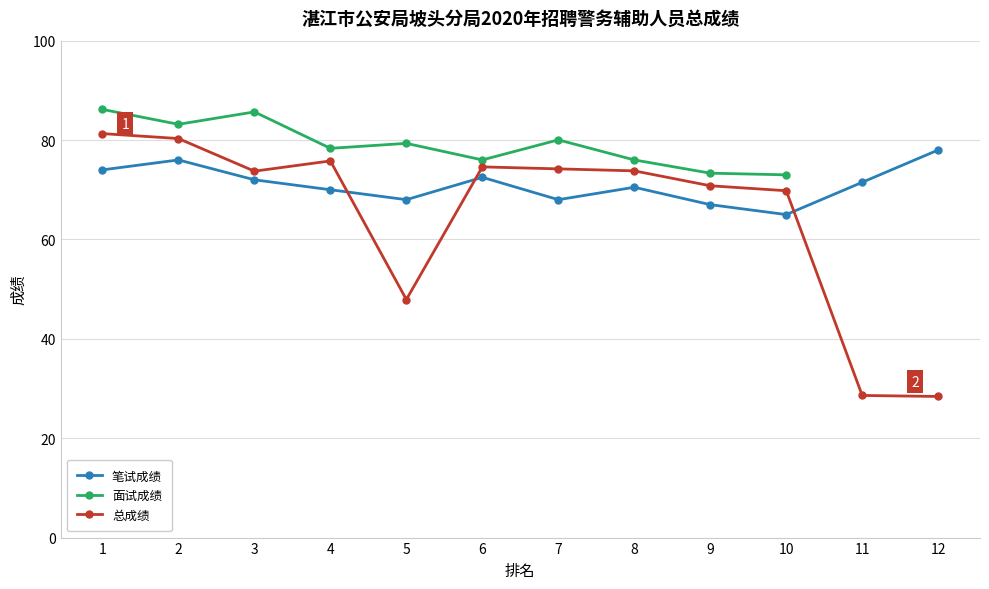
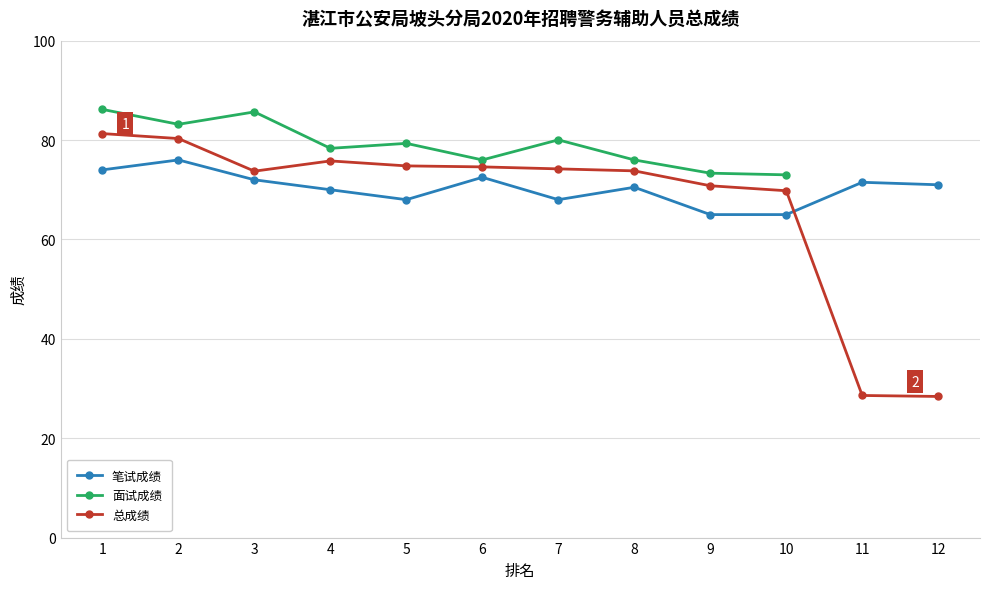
  {
    "笔试成绩": {
      "1": 74,
      "2": 76,
      "3": 72,
      "4": 70,
      "5": 68,
      "6": 73,
      "7": 68,
      "8": 71,
-     "9": 67,
+     "9": 65,
      "10": 65,
      "11": 72,
-     "12": 78
+     "12": 71
    },
    "面试成绩": {
      "1": 86,
      "2": 83,
      "3": 86,
      "4": 78,
      "5": 79,
      "6": 76,
      "7": 80,
      "8": 76,
      "9": 73,
      "10": 73
    },
    "总成绩": {
      "2": 80,
      "3": 74,
      "4": 76,
-     "5": 48,
+     "5": 75,
      "6": 75,
      "7": 74,
      "8": 74,
      "9": 71,
      "10": 70,
      "11": 29
    }
  }
